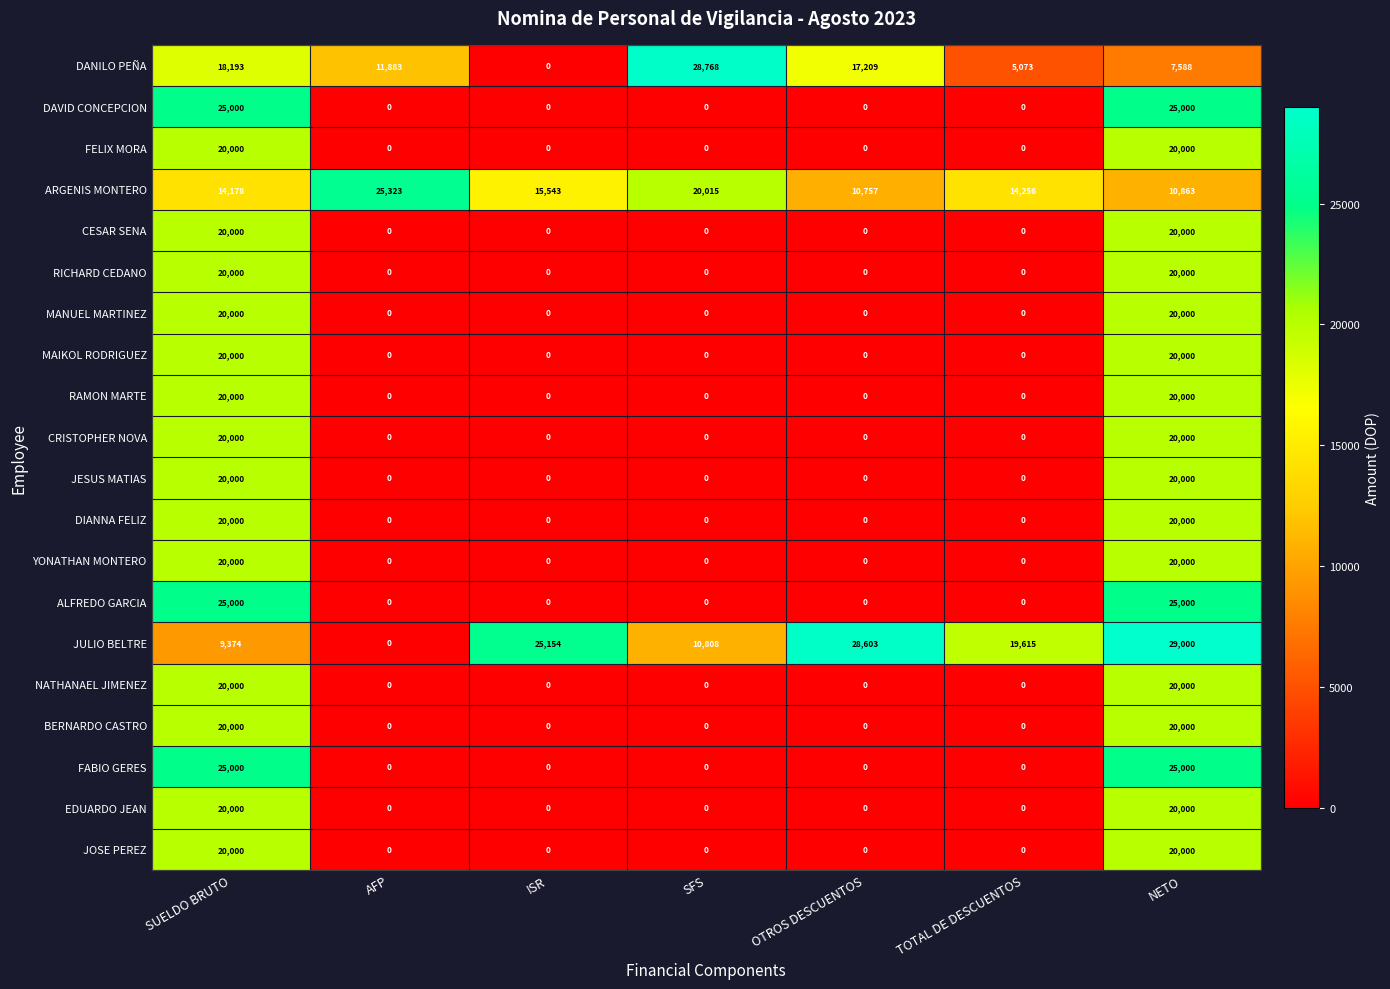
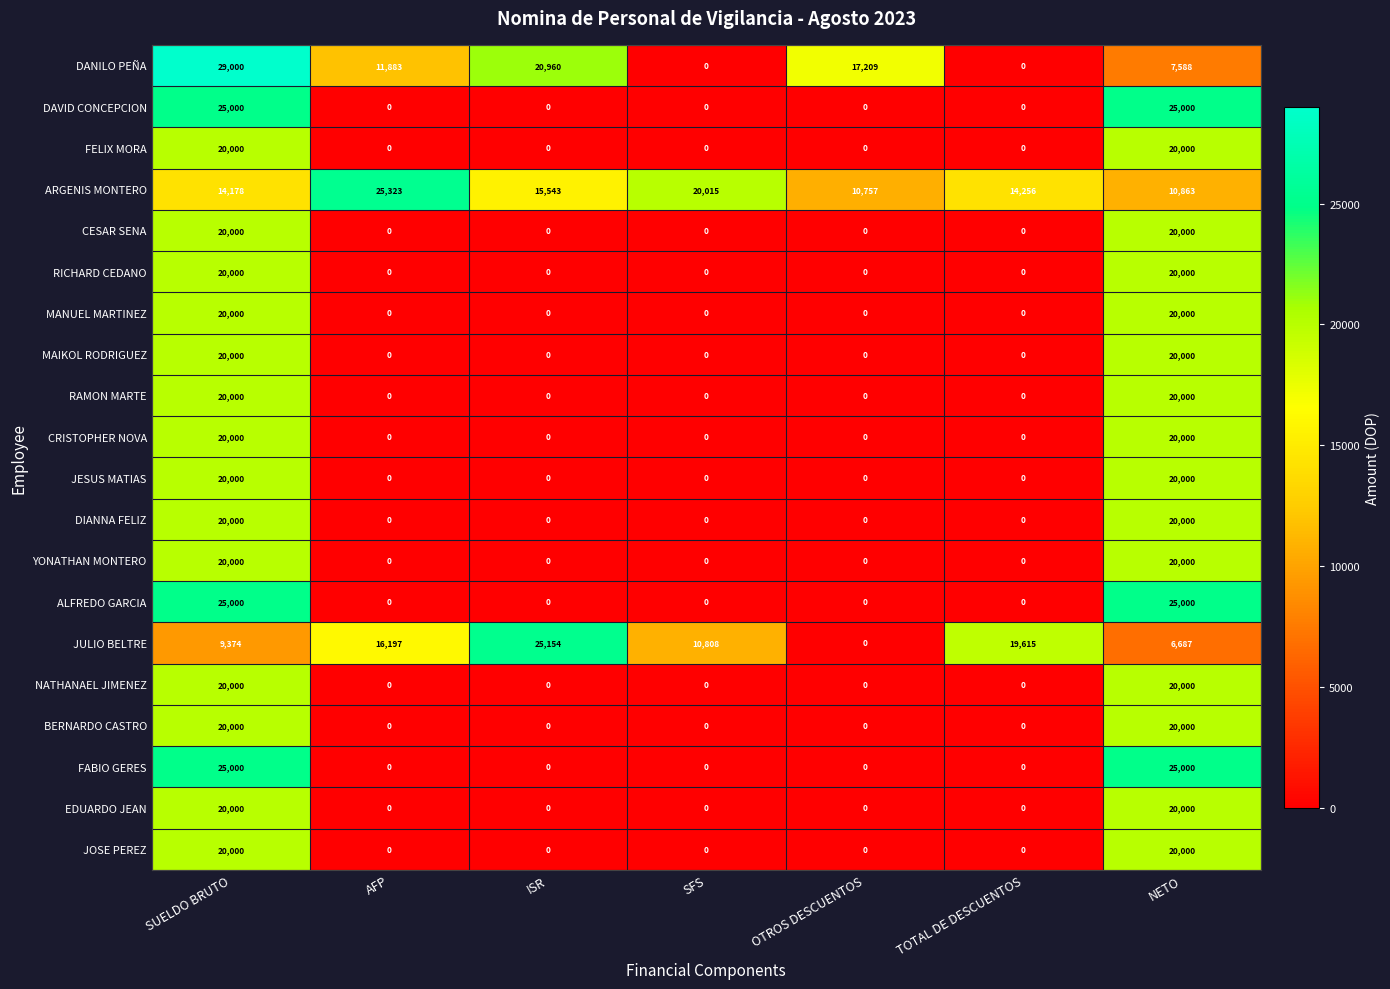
  {
    "DANILO PEÑA": {
-     "SUELDO BRUTO": "18,193",
+     "SUELDO BRUTO": "29,000",
      "AFP": "11,883",
-     "ISR": "0",
-     "SFS": "28,768",
+     "ISR": "20,960",
+     "SFS": "0",
      "OTROS DESCUENTOS": "17,209",
-     "TOTAL DE DESCUENTOS": "5,073",
+     "TOTAL DE DESCUENTOS": "0",
      "NETO": "7,588"
    },
    "DAVID CONCEPCION": {
      "SUELDO BRUTO": "25,000",
      "AFP": "0",
      "ISR": "0",
      "SFS": "0",
      "OTROS DESCUENTOS": "0",
      "TOTAL DE DESCUENTOS": "0",
      "NETO": "25,000"
    },
    "FELIX MORA": {
      "SUELDO BRUTO": "20,000",
      "AFP": "0",
      "ISR": "0",
      "SFS": "0",
      "OTROS DESCUENTOS": "0",
      "TOTAL DE DESCUENTOS": "0",
      "NETO": "20,000"
    },
    "ARGENIS MONTERO": {
      "SUELDO BRUTO": "14,178",
      "AFP": "25,323",
      "ISR": "15,543",
      "SFS": "20,015",
      "OTROS DESCUENTOS": "10,757",
      "TOTAL DE DESCUENTOS": "14,256",
      "NETO": "10,863"
    },
    "CESAR SENA": {
      "SUELDO BRUTO": "20,000",
      "AFP": "0",
      "ISR": "0",
      "SFS": "0",
      "OTROS DESCUENTOS": "0",
      "TOTAL DE DESCUENTOS": "0",
      "NETO": "20,000"
    },
    "RICHARD CEDANO": {
      "SUELDO BRUTO": "20,000",
      "AFP": "0",
      "ISR": "0",
      "SFS": "0",
      "OTROS DESCUENTOS": "0",
      "TOTAL DE DESCUENTOS": "0",
      "NETO": "20,000"
    },
    "MANUEL MARTINEZ": {
      "SUELDO BRUTO": "20,000",
      "AFP": "0",
      "ISR": "0",
      "SFS": "0",
      "OTROS DESCUENTOS": "0",
      "TOTAL DE DESCUENTOS": "0",
      "NETO": "20,000"
    },
    "MAIKOL RODRIGUEZ": {
      "SUELDO BRUTO": "20,000",
      "AFP": "0",
      "ISR": "0",
      "SFS": "0",
      "OTROS DESCUENTOS": "0",
      "TOTAL DE DESCUENTOS": "0",
      "NETO": "20,000"
    },
    "RAMON MARTE": {
      "SUELDO BRUTO": "20,000",
      "AFP": "0",
      "ISR": "0",
      "SFS": "0",
      "OTROS DESCUENTOS": "0",
      "TOTAL DE DESCUENTOS": "0",
      "NETO": "20,000"
    },
    "CRISTOPHER NOVA": {
      "SUELDO BRUTO": "20,000",
      "AFP": "0",
      "ISR": "0",
      "SFS": "0",
      "OTROS DESCUENTOS": "0",
      "TOTAL DE DESCUENTOS": "0",
      "NETO": "20,000"
    },
    "JESUS MATIAS": {
      "SUELDO BRUTO": "20,000",
      "AFP": "0",
      "ISR": "0",
      "SFS": "0",
      "OTROS DESCUENTOS": "0",
      "TOTAL DE DESCUENTOS": "0",
      "NETO": "20,000"
    },
    "DIANNA FELIZ": {
      "SUELDO BRUTO": "20,000",
      "AFP": "0",
      "ISR": "0",
      "SFS": "0",
      "OTROS DESCUENTOS": "0",
      "TOTAL DE DESCUENTOS": "0",
      "NETO": "20,000"
    },
    "YONATHAN MONTERO": {
      "SUELDO BRUTO": "20,000",
      "AFP": "0",
      "ISR": "0",
      "SFS": "0",
      "OTROS DESCUENTOS": "0",
      "TOTAL DE DESCUENTOS": "0",
      "NETO": "20,000"
    },
    "ALFREDO GARCIA": {
      "SUELDO BRUTO": "25,000",
      "AFP": "0",
      "ISR": "0",
      "SFS": "0",
      "OTROS DESCUENTOS": "0",
      "TOTAL DE DESCUENTOS": "0",
      "NETO": "25,000"
    },
    "JULIO BELTRE": {
      "SUELDO BRUTO": "9,374",
-     "AFP": "0",
+     "AFP": "16,197",
      "ISR": "25,154",
      "SFS": "10,808",
-     "OTROS DESCUENTOS": "28,603",
+     "OTROS DESCUENTOS": "0",
      "TOTAL DE DESCUENTOS": "19,615",
-     "NETO": "29,000"
+     "NETO": "6,687"
    },
    "NATHANAEL JIMENEZ": {
      "SUELDO BRUTO": "20,000",
      "AFP": "0",
      "ISR": "0",
      "SFS": "0",
      "OTROS DESCUENTOS": "0",
      "TOTAL DE DESCUENTOS": "0",
      "NETO": "20,000"
    },
    "BERNARDO CASTRO": {
      "SUELDO BRUTO": "20,000",
      "AFP": "0",
      "ISR": "0",
      "SFS": "0",
      "OTROS DESCUENTOS": "0",
      "TOTAL DE DESCUENTOS": "0",
      "NETO": "20,000"
    },
    "FABIO GERES": {
      "SUELDO BRUTO": "25,000",
      "AFP": "0",
      "ISR": "0",
      "SFS": "0",
      "OTROS DESCUENTOS": "0",
      "TOTAL DE DESCUENTOS": "0",
      "NETO": "25,000"
    },
    "EDUARDO JEAN": {
      "SUELDO BRUTO": "20,000",
      "AFP": "0",
      "ISR": "0",
      "SFS": "0",
      "OTROS DESCUENTOS": "0",
      "TOTAL DE DESCUENTOS": "0",
      "NETO": "20,000"
    },
    "JOSE PEREZ": {
      "SUELDO BRUTO": "20,000",
      "AFP": "0",
      "ISR": "0",
      "SFS": "0",
      "OTROS DESCUENTOS": "0",
      "TOTAL DE DESCUENTOS": "0",
      "NETO": "20,000"
    }
  }
